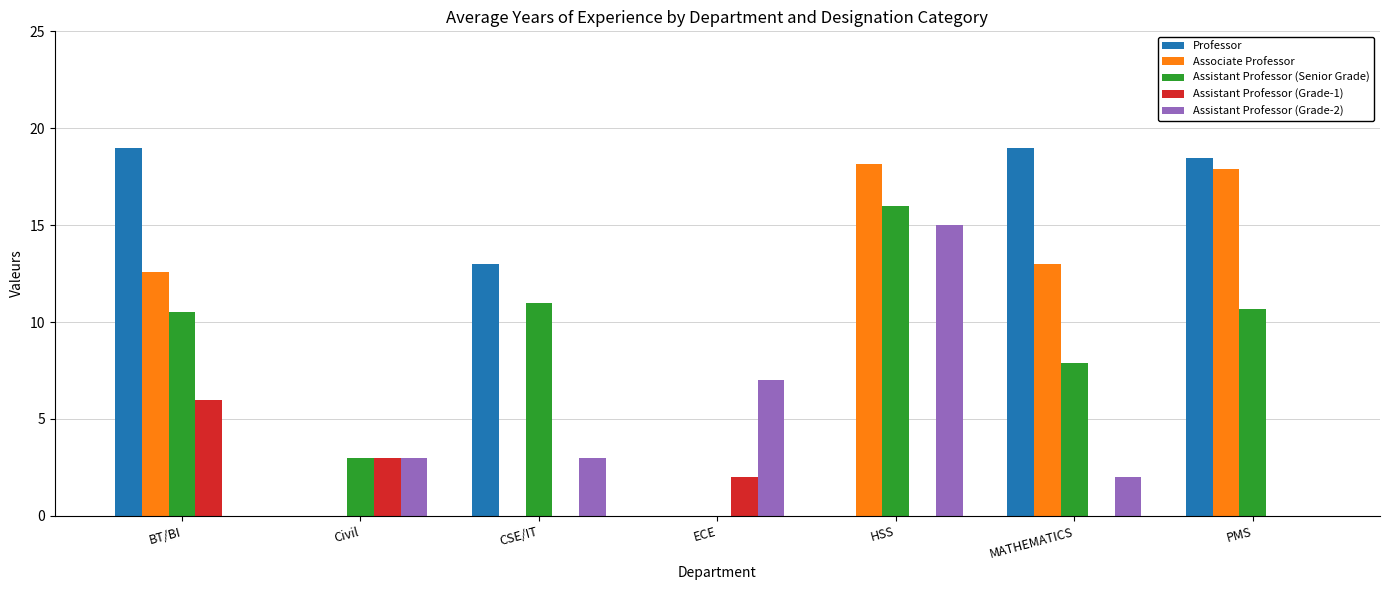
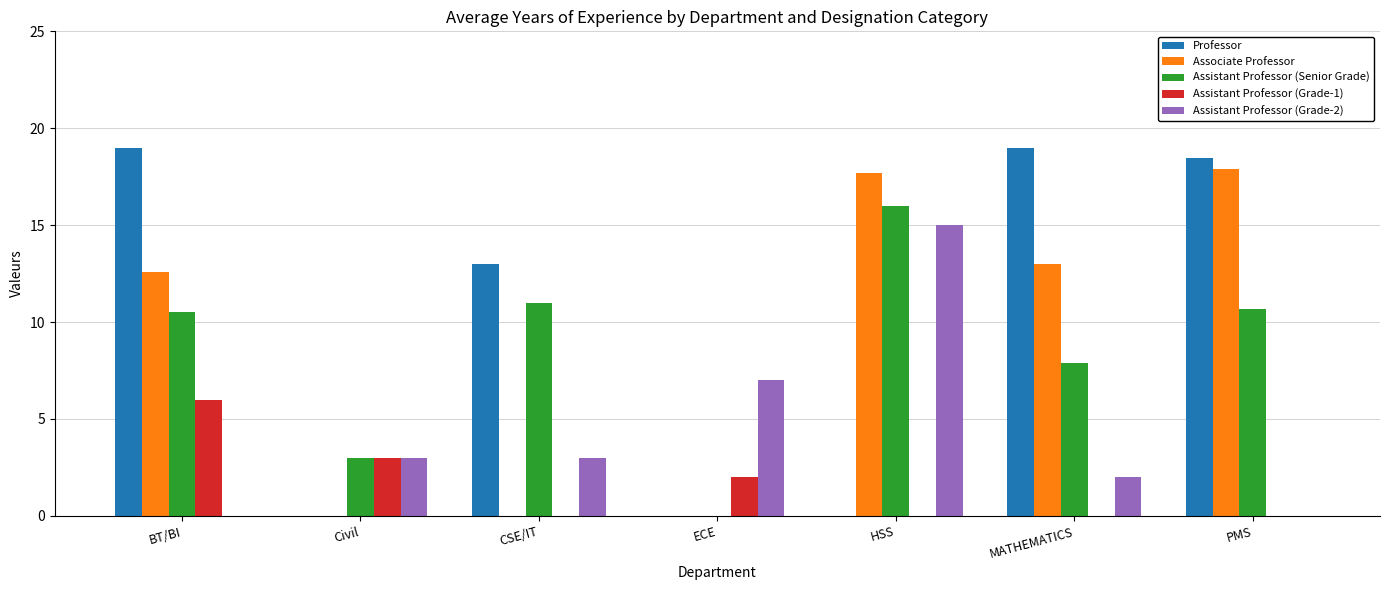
  {
    "Professor": {
      "BT/BI": 19.0,
      "Civil": 0.0,
      "CSE/IT": 13.0,
      "ECE": 0.0,
      "HSS": 0.0,
      "MATHEMATICS": 19.0,
      "PMS": 18.5
    },
    "Associate Professor": {
      "BT/BI": 12.6,
      "Civil": 0.0,
      "CSE/IT": 0.0,
      "ECE": 0.0,
-     "HSS": 18.2,
+     "HSS": 17.7,
      "MATHEMATICS": 13.0,
      "PMS": 17.9
    },
    "Assistant Professor (Senior Grade)": {
      "BT/BI": 10.5,
      "Civil": 3.0,
      "CSE/IT": 11.0,
      "ECE": 0.0,
      "HSS": 16.0,
      "MATHEMATICS": 7.9,
      "PMS": 10.7
    },
    "Assistant Professor (Grade-1)": {
      "BT/BI": 6.0,
      "Civil": 3.0,
      "CSE/IT": 0.0,
      "ECE": 2.0,
      "HSS": 0.0,
      "MATHEMATICS": 0.0,
      "PMS": 0.0
    },
    "Assistant Professor (Grade-2)": {
      "BT/BI": 0.0,
      "Civil": 3.0,
      "CSE/IT": 3.0,
      "ECE": 7.0,
      "HSS": 15.0,
      "MATHEMATICS": 2.0,
      "PMS": 0.0
    }
  }
